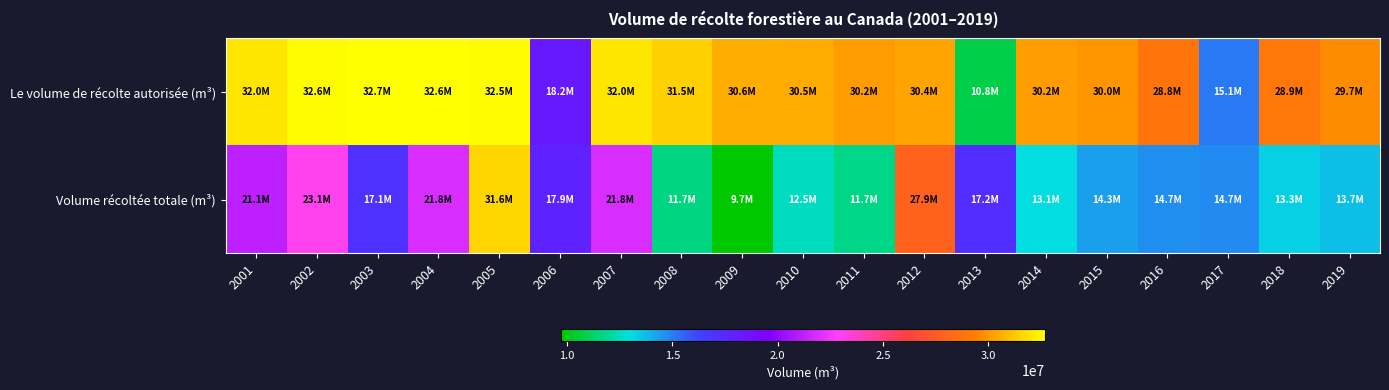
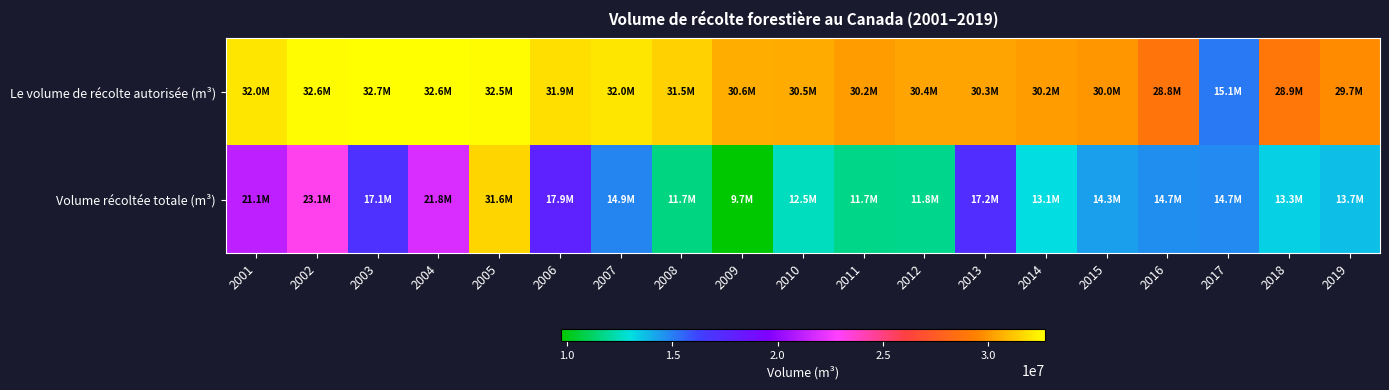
  {
    "Le volume de récolte autorisée (m³)": {
      "2001": "32.0M",
      "2002": "32.6M",
      "2003": "32.7M",
      "2004": "32.6M",
      "2005": "32.5M",
-     "2006": "18.2M",
+     "2006": "31.9M",
      "2007": "32.0M",
      "2008": "31.5M",
      "2009": "30.6M",
      "2010": "30.5M",
      "2011": "30.2M",
      "2012": "30.4M",
-     "2013": "10.8M",
+     "2013": "30.3M",
      "2014": "30.2M",
      "2015": "30.0M",
      "2016": "28.8M",
      "2017": "15.1M",
      "2018": "28.9M",
      "2019": "29.7M"
    },
    "Volume récoltée totale (m³)": {
      "2001": "21.1M",
      "2002": "23.1M",
      "2003": "17.1M",
      "2004": "21.8M",
      "2005": "31.6M",
      "2006": "17.9M",
-     "2007": "21.8M",
+     "2007": "14.9M",
      "2008": "11.7M",
      "2009": "9.7M",
      "2010": "12.5M",
      "2011": "11.7M",
-     "2012": "27.9M",
+     "2012": "11.8M",
      "2013": "17.2M",
      "2014": "13.1M",
      "2015": "14.3M",
      "2016": "14.7M",
      "2017": "14.7M",
      "2018": "13.3M",
      "2019": "13.7M"
    }
  }
